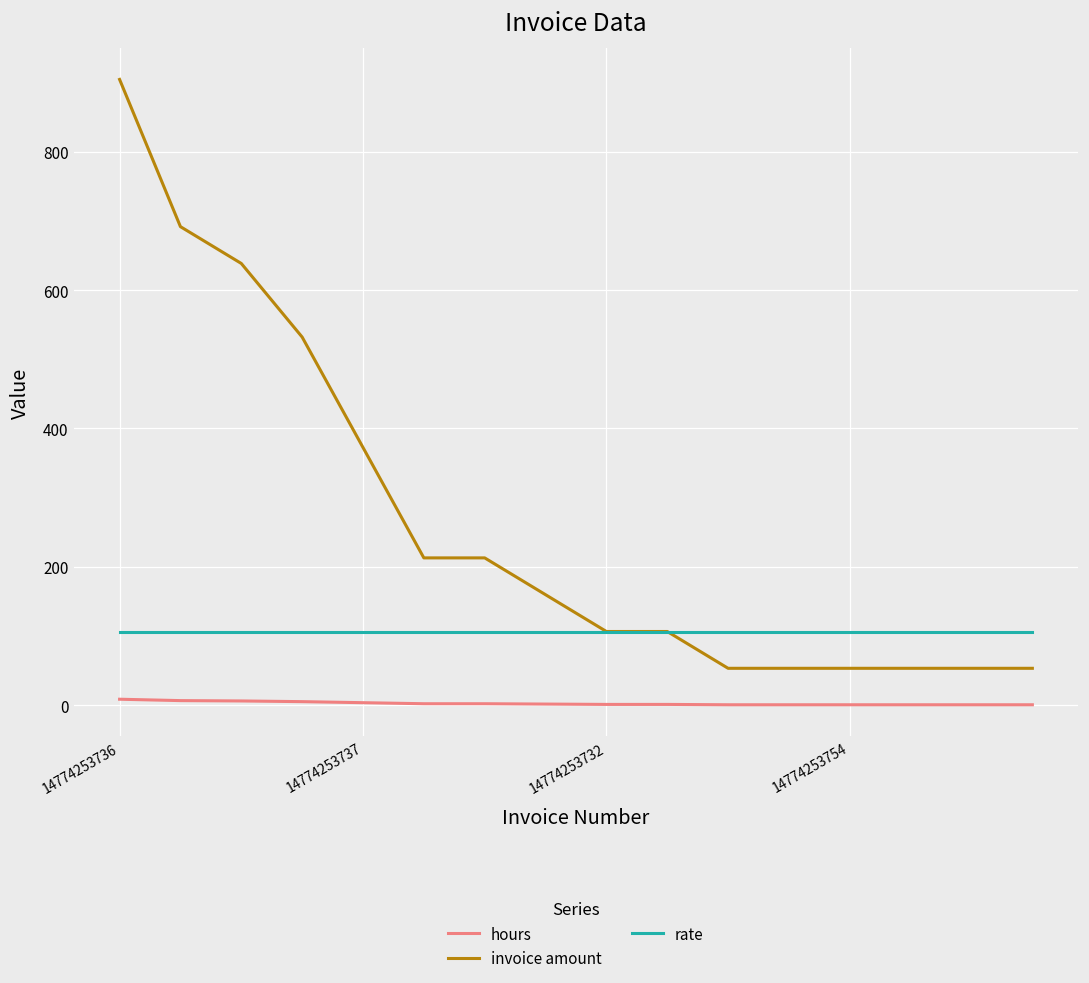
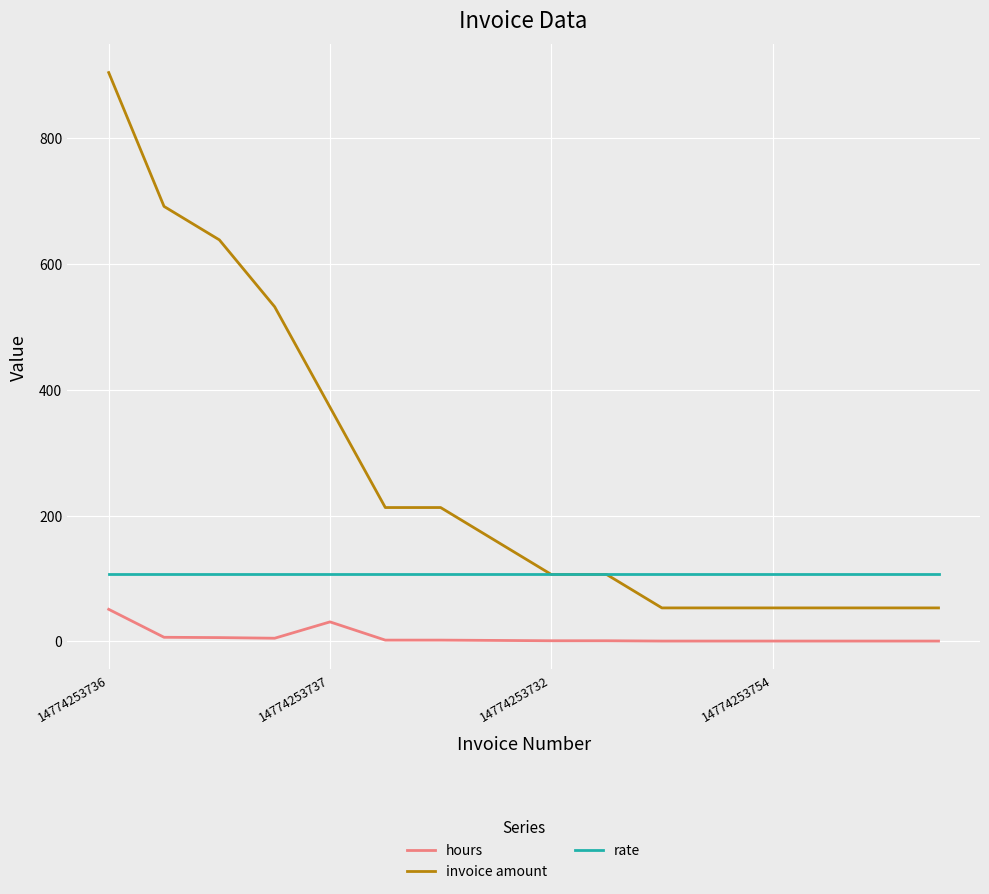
  {
    "hours": {
-     "14774253736": 10,
-     "14774253737": 0,
+     "14774253736": 50,
+     "14774253737": 30,
      "14774253732": 0,
      "14774253754": 0
    },
    "invoice amount": {
      "14774253736": 900,
      "14774253737": 370,
      "14774253754": 50
    },
    "rate": {
      "14774253736": 110,
      "14774253737": 110,
      "14774253754": 110
    }
  }
